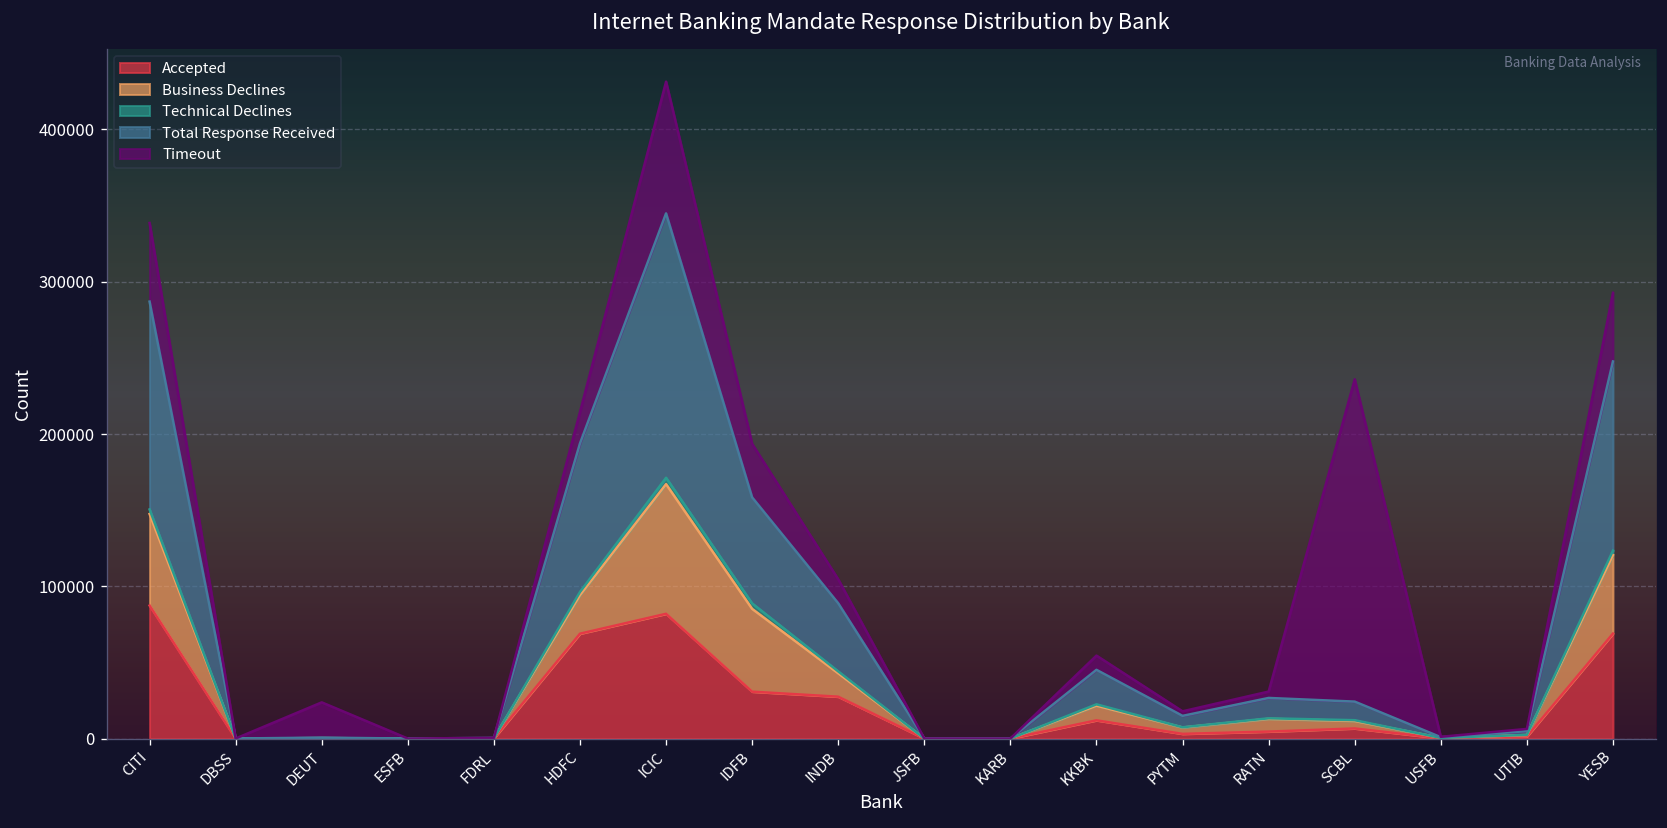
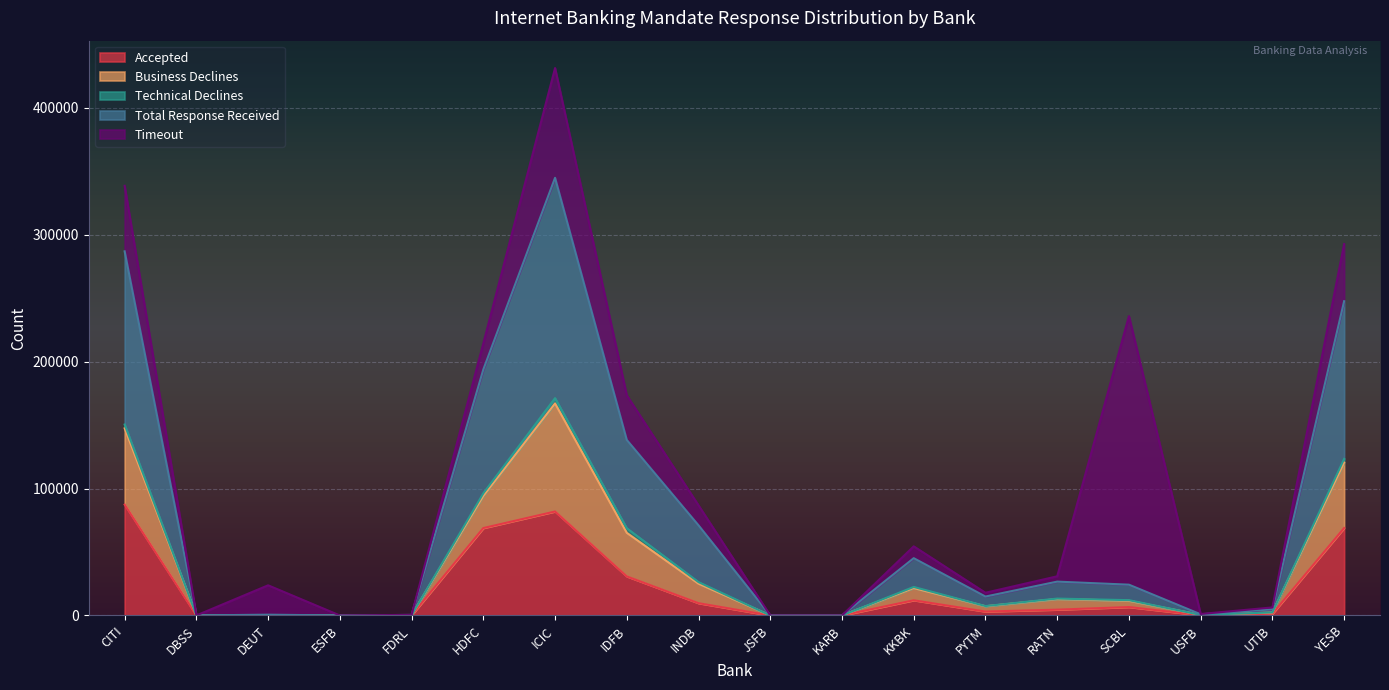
  {
    "Accepted": {
      "CITI": 87000,
      "HDFC": 69000,
      "ICIC": 82000,
      "IDFB": 31000,
-     "INDB": 27000,
+     "INDB": 10000,
      "KKBK": 12000,
      "PYTM": 3000,
      "RATN": 5000,
      "SCBL": 7000,
      "YESB": 69000
    },
    "Business Declines": {
      "CITI": 60000,
      "HDFC": 25000,
      "ICIC": 85000,
-     "IDFB": 54000,
+     "IDFB": 34000,
      "YESB": 52000
    },
    "Timeout": {
      "CITI": 52000,
      "DEUT": 23000,
      "HDFC": 21000,
      "ICIC": 87000,
      "IDFB": 35000,
      "INDB": 16000,
      "KKBK": 9000,
      "PYTM": 3000,
      "RATN": 4000,
      "SCBL": 212000,
      "YESB": 45000
    }
  }
